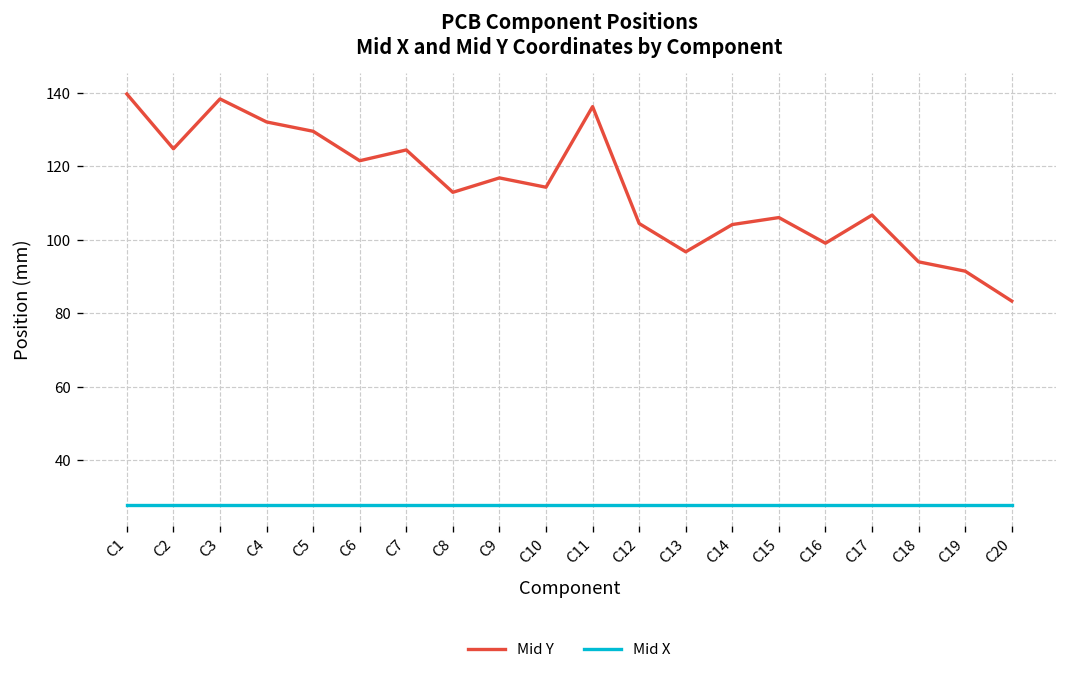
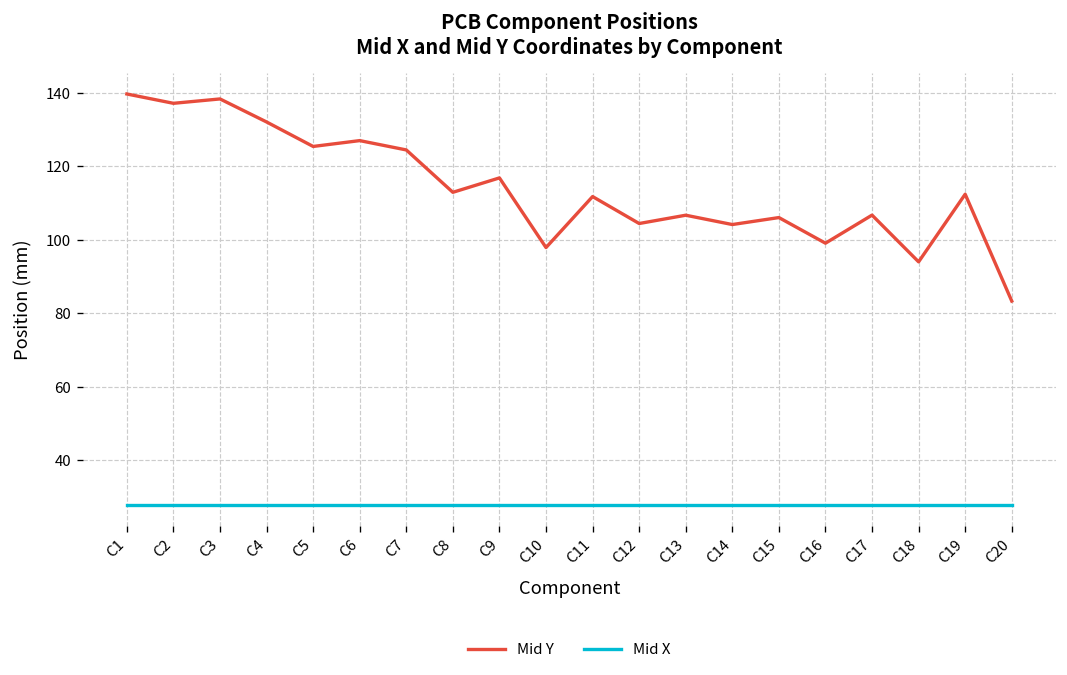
  {
    "Mid Y": {
      "C1": 140,
-     "C2": 125,
+     "C2": 137,
      "C3": 138,
      "C4": 132,
-     "C5": 130,
-     "C6": 122,
+     "C5": 125,
+     "C6": 127,
      "C7": 124,
      "C8": 113,
      "C9": 117,
-     "C10": 114,
-     "C11": 136,
+     "C10": 98,
+     "C11": 112,
      "C12": 104,
-     "C13": 97,
+     "C13": 107,
      "C14": 104,
      "C15": 106,
      "C16": 99,
      "C17": 107,
      "C18": 94,
-     "C19": 91,
+     "C19": 112,
      "C20": 83
    },
    "Mid X": {
      "C1": 28,
      "C2": 28,
      "C3": 28,
      "C4": 28,
      "C5": 28,
      "C6": 28,
      "C7": 28,
      "C8": 28,
      "C9": 28,
      "C10": 28,
      "C11": 28,
      "C12": 28,
      "C13": 28,
      "C14": 28,
      "C15": 28,
      "C16": 28,
      "C17": 28,
      "C18": 28,
      "C19": 28,
      "C20": 28
    }
  }
